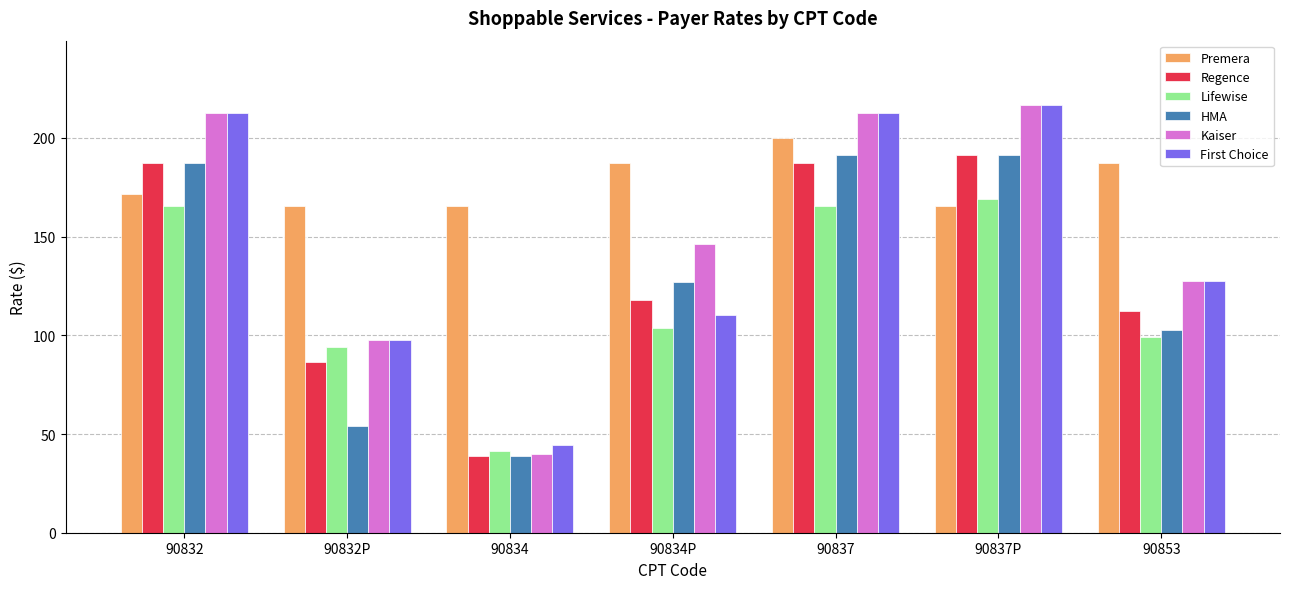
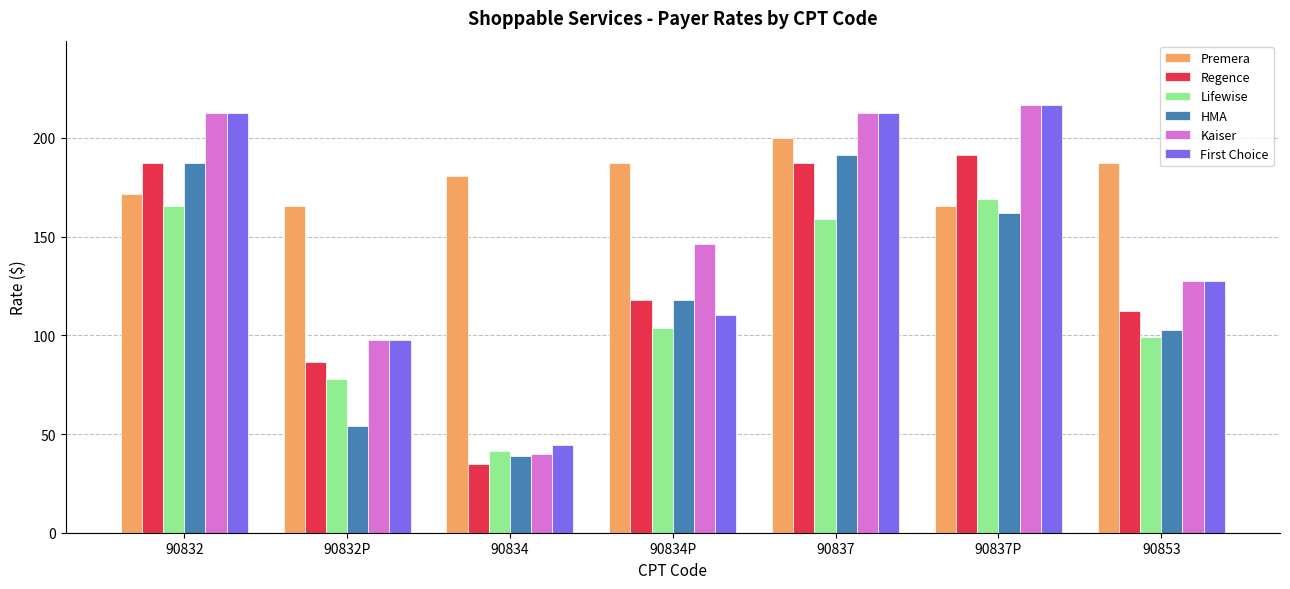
  {
    "Premera": {
      "90832": 171,
      "90832P": 166,
-     "90834": 166,
+     "90834": 181,
      "90834P": 188,
      "90837": 200,
      "90837P": 166,
      "90853": 188
    },
    "Regence": {
      "90832": 188,
      "90832P": 86,
-     "90834": 39,
+     "90834": 35,
      "90834P": 118,
      "90837": 188,
      "90837P": 191,
      "90853": 113
    },
    "Lifewise": {
      "90832": 166,
-     "90832P": 94,
+     "90832P": 78,
      "90834": 41,
      "90834P": 104,
-     "90837": 166,
+     "90837": 159,
      "90837P": 169,
      "90853": 99
    },
    "HMA": {
      "90832": 188,
      "90832P": 54,
      "90834": 39,
-     "90834P": 127,
+     "90834P": 118,
      "90837": 191,
-     "90837P": 191,
+     "90837P": 162,
      "90853": 103
    },
    "Kaiser": {
      "90832": 213,
      "90832P": 98,
      "90834": 40,
      "90834P": 146,
      "90837": 213,
      "90837P": 217,
      "90853": 128
    },
    "First Choice": {
      "90832": 213,
      "90832P": 98,
      "90834": 44,
      "90834P": 111,
      "90837": 213,
      "90837P": 217,
      "90853": 128
    }
  }
